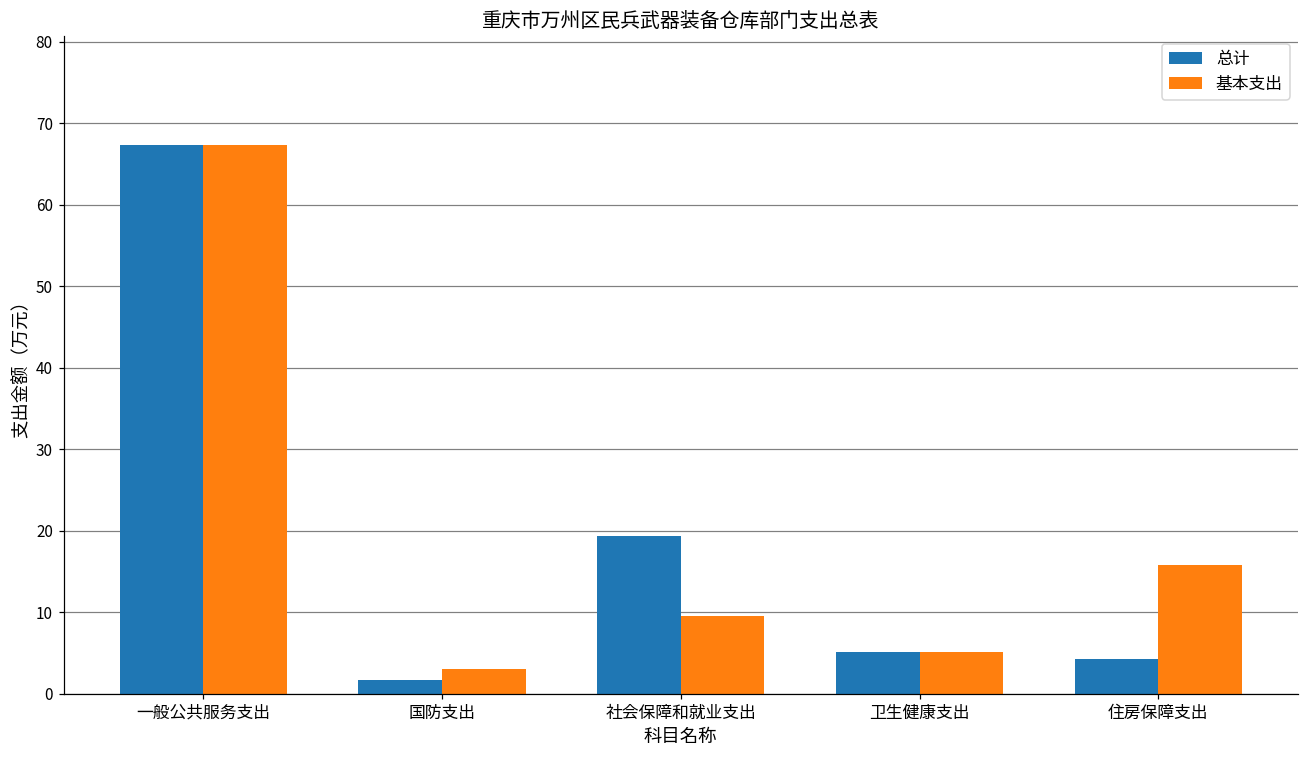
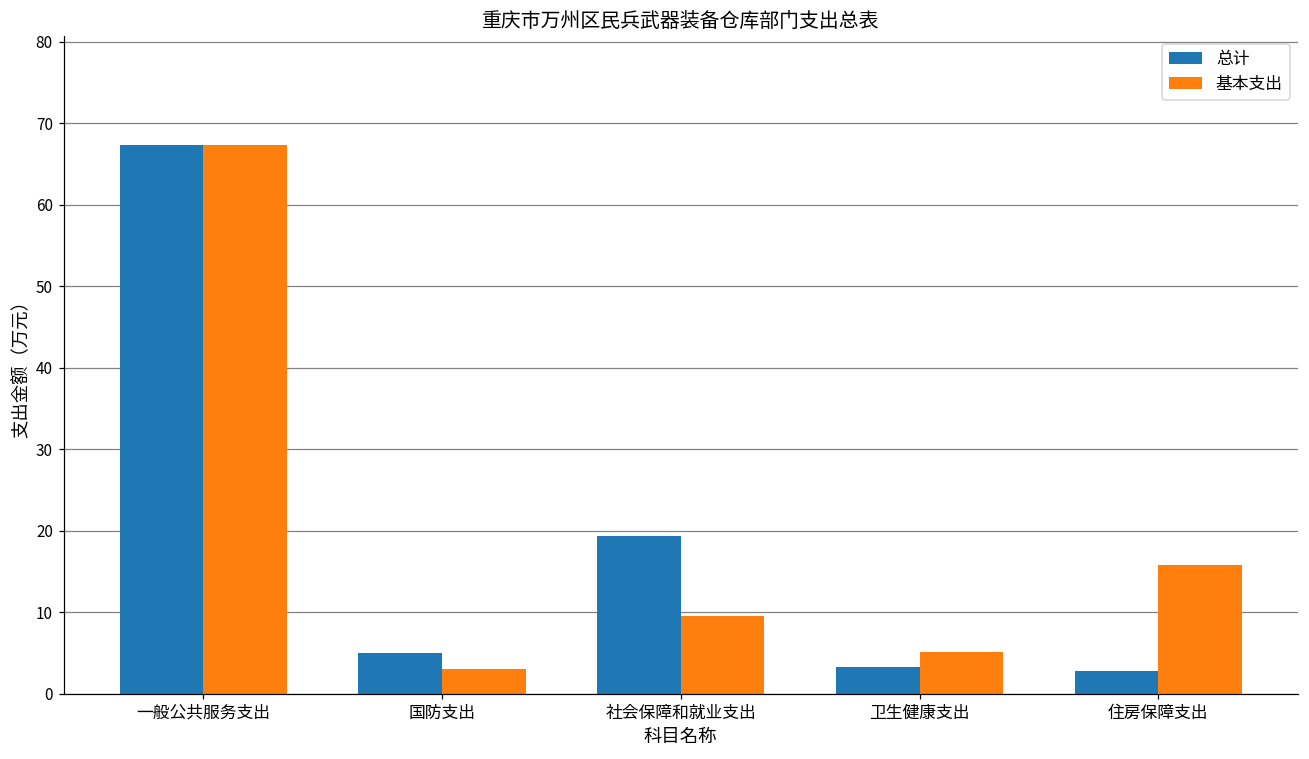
  {
    "总计": {
      "一般公共服务支出": 67,
-     "国防支出": 2,
+     "国防支出": 5,
      "社会保障和就业支出": 19,
-     "卫生健康支出": 5,
-     "住房保障支出": 4
+     "卫生健康支出": 3,
+     "住房保障支出": 3
    },
    "基本支出": {
      "一般公共服务支出": 67,
      "国防支出": 3,
      "社会保障和就业支出": 10,
      "卫生健康支出": 5,
      "住房保障支出": 16
    }
  }
